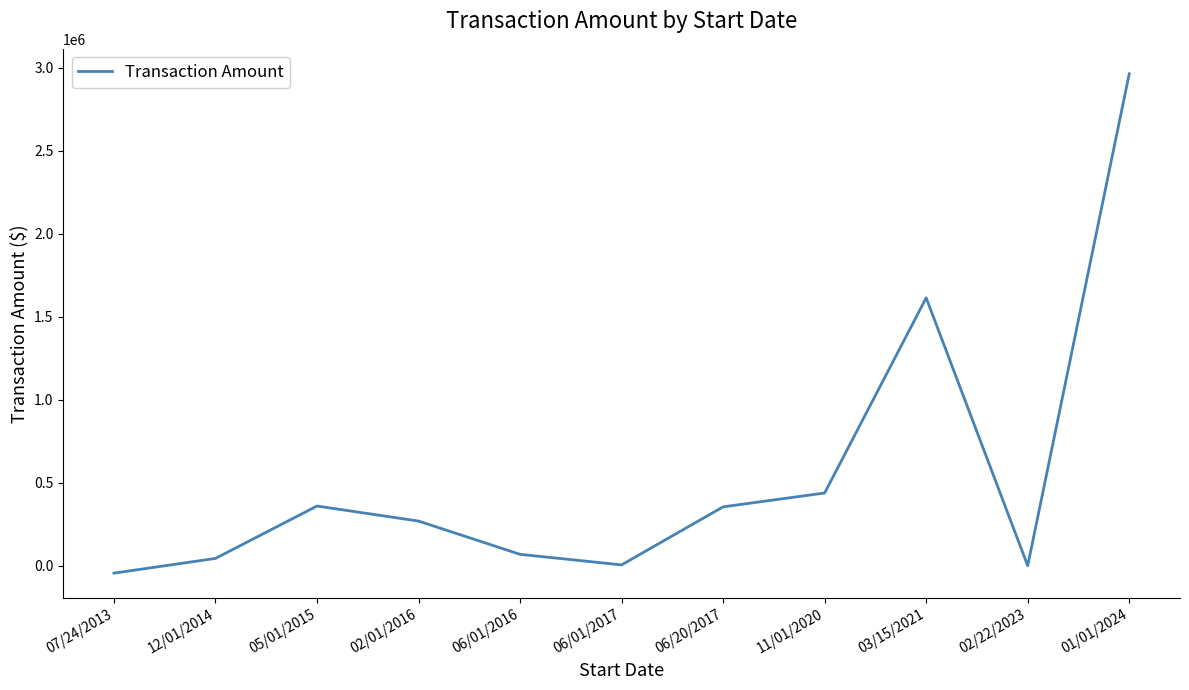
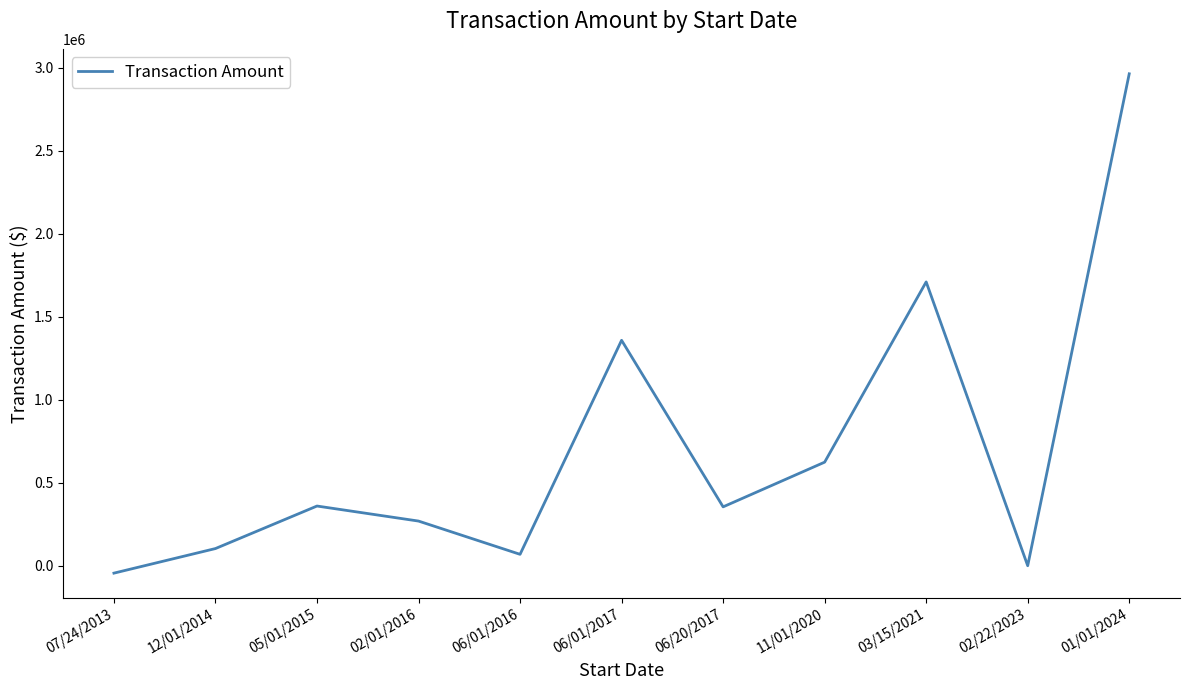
  {
    "07/24/2013": -40000,
-   "12/01/2014": 40000,
+   "12/01/2014": 100000,
    "05/01/2015": 360000,
    "02/01/2016": 270000,
    "06/01/2016": 70000,
-   "06/01/2017": 10000,
+   "06/01/2017": 1360000,
    "06/20/2017": 350000,
-   "11/01/2020": 440000,
-   "03/15/2021": 1610000,
+   "11/01/2020": 620000,
+   "03/15/2021": 1710000,
    "02/22/2023": 0,
    "01/01/2024": 2960000
  }
